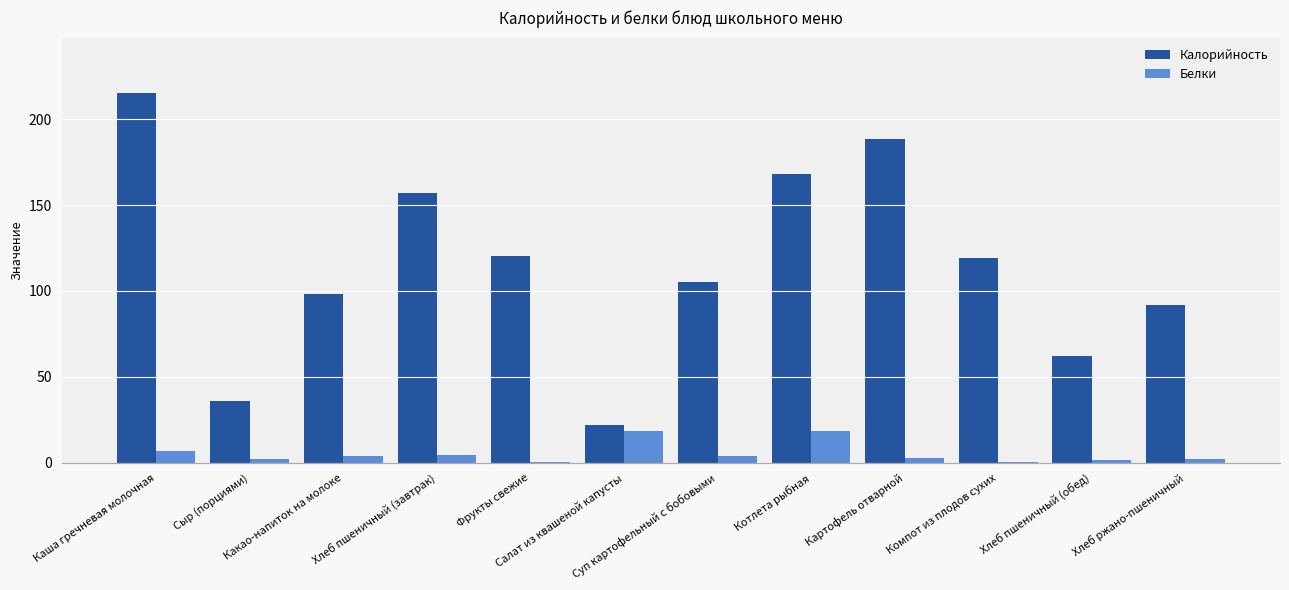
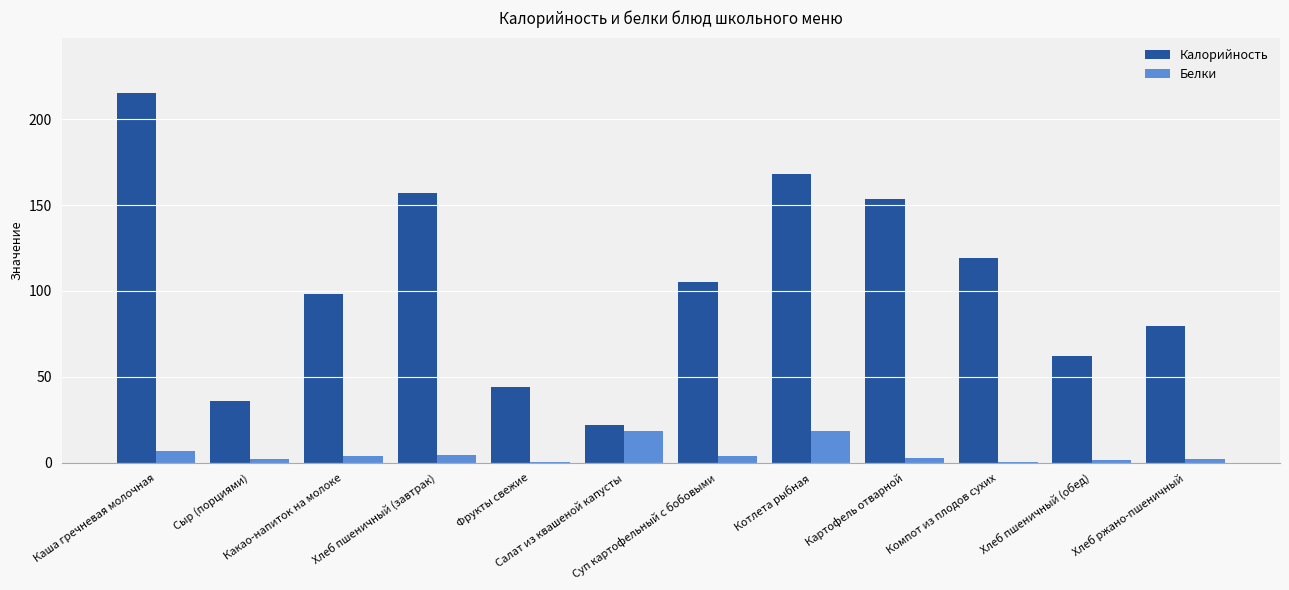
  {
    "Калорийность": {
      "Каша гречневая молочная": 215,
      "Сыр (порциями)": 36,
      "Какао-напиток на молоке": 98,
      "Хлеб пшеничный (завтрак)": 157,
-     "Фрукты свежие": 120,
+     "Фрукты свежие": 44,
      "Салат из квашеной капусты": 22,
      "Суп картофельный с бобовыми": 105,
      "Котлета рыбная": 168,
-     "Картофель отварной": 188,
+     "Картофель отварной": 154,
      "Компот из плодов сухих": 119,
      "Хлеб пшеничный (обед)": 62,
-     "Хлеб ржано-пшеничный": 92
+     "Хлеб ржано-пшеничный": 79
    },
    "Белки": {
      "Каша гречневая молочная": 7,
      "Сыр (порциями)": 2,
      "Какао-напиток на молоке": 4,
      "Хлеб пшеничный (завтрак)": 5,
      "Салат из квашеной капусты": 18,
      "Суп картофельный с бобовыми": 4,
      "Котлета рыбная": 19,
      "Картофель отварной": 3,
      "Хлеб пшеничный (обед)": 2,
      "Хлеб ржано-пшеничный": 2
    }
  }
